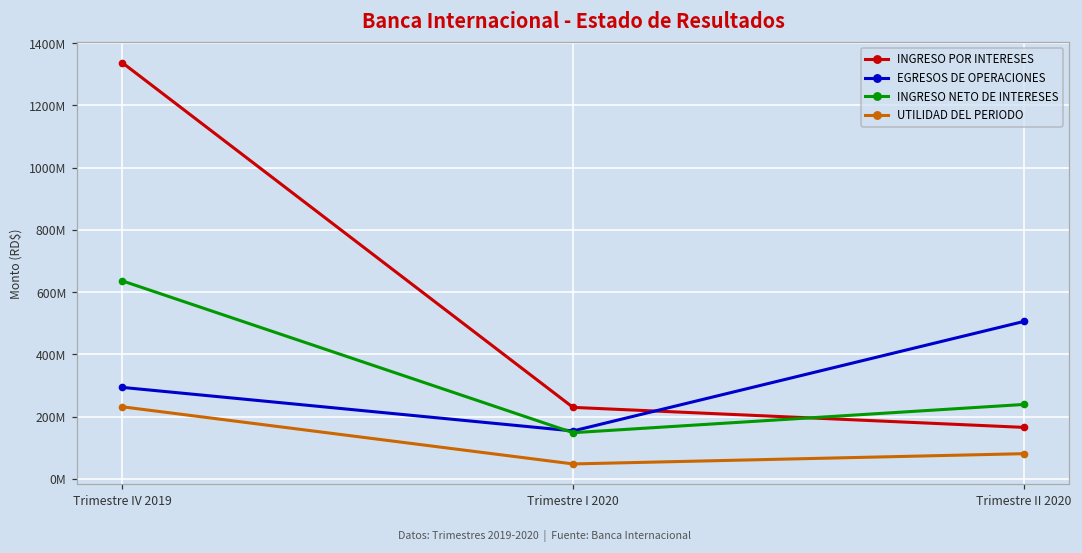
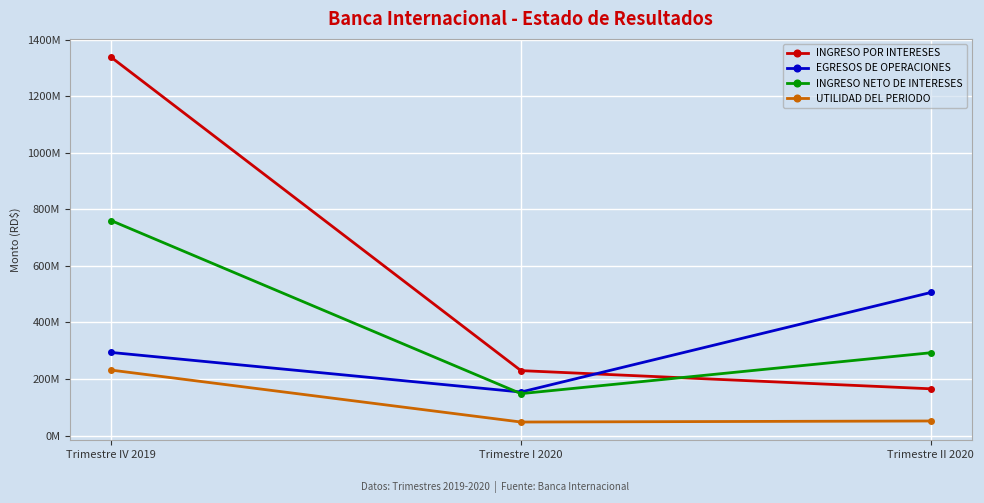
  {
    "INGRESO POR INTERESES": {
      "Trimestre IV 2019": 1340000000,
      "Trimestre I 2020": 230000000,
      "Trimestre II 2020": 170000000
    },
    "EGRESOS DE OPERACIONES": {
      "Trimestre IV 2019": 290000000,
      "Trimestre II 2020": 510000000
    },
    "INGRESO NETO DE INTERESES": {
-     "Trimestre IV 2019": 640000000,
-     "Trimestre II 2020": 240000000
+     "Trimestre IV 2019": 760000000,
+     "Trimestre II 2020": 290000000
    },
    "UTILIDAD DEL PERIODO": {
      "Trimestre IV 2019": 230000000,
      "Trimestre I 2020": 50000000,
-     "Trimestre II 2020": 80000000
+     "Trimestre II 2020": 50000000
    }
  }
